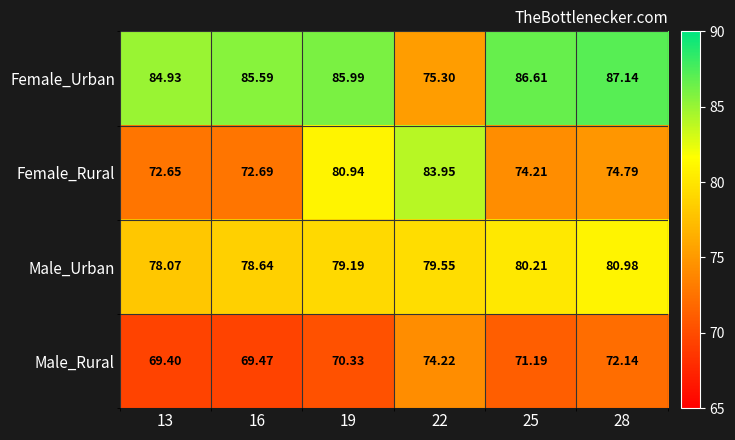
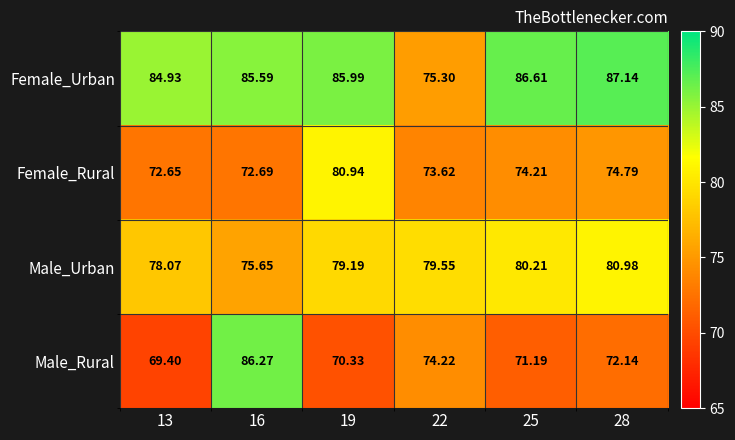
  {
    "Female_Urban": {
      "13": 84.93,
      "16": 85.59,
      "19": 85.99,
      "22": 75.30,
      "25": 86.61,
      "28": 87.14
    },
    "Female_Rural": {
      "13": 72.65,
      "16": 72.69,
      "19": 80.94,
-     "22": 83.95,
+     "22": 73.62,
      "25": 74.21,
      "28": 74.79
    },
    "Male_Urban": {
      "13": 78.07,
-     "16": 78.64,
+     "16": 75.65,
      "19": 79.19,
      "22": 79.55,
      "25": 80.21,
      "28": 80.98
    },
    "Male_Rural": {
      "13": 69.40,
-     "16": 69.47,
+     "16": 86.27,
      "19": 70.33,
      "22": 74.22,
      "25": 71.19,
      "28": 72.14
    }
  }
